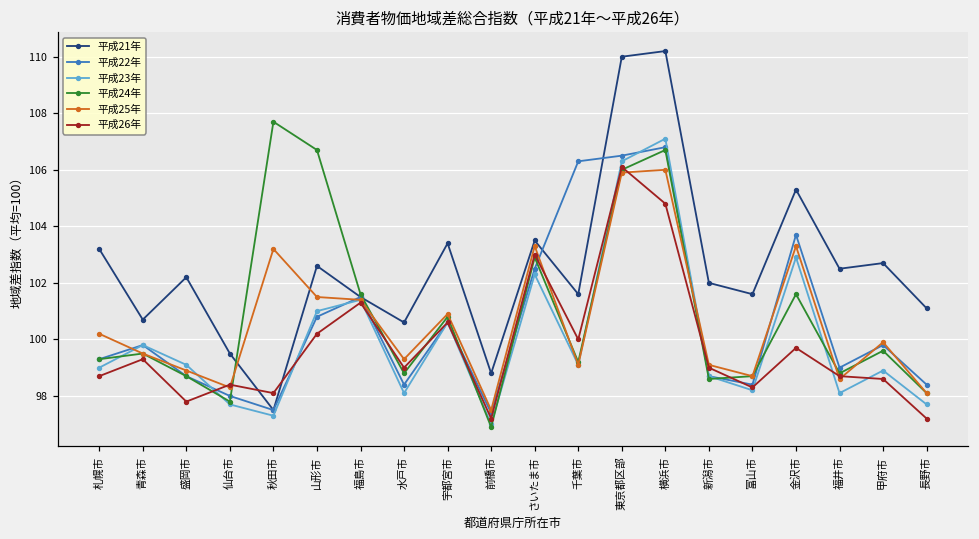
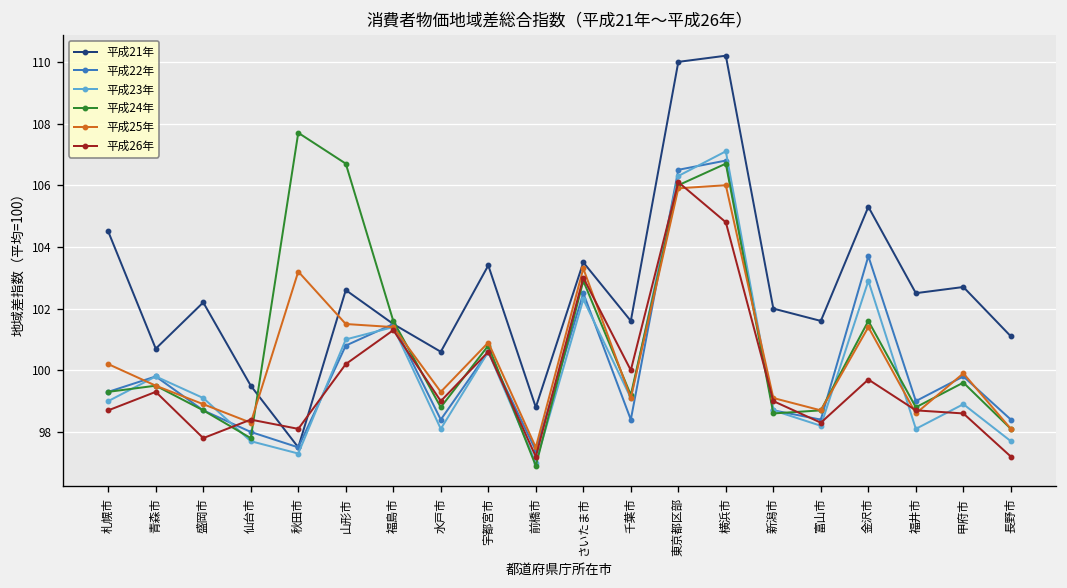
  {
    "平成21年": {
-     "札幌市": 103.2,
+     "札幌市": 104.5,
      "青森市": 100.7,
      "盛岡市": 102.2,
      "仙台市": 99.5,
      "山形市": 102.6,
      "水戸市": 100.6,
      "宇都宮市": 103.4,
      "前橋市": 98.8,
      "さいたま市": 103.5,
      "千葉市": 101.6,
      "東京都区部": 110.0,
      "横浜市": 110.2,
      "新潟市": 102.0,
      "富山市": 101.6,
      "金沢市": 105.3,
      "福井市": 102.5,
      "甲府市": 102.7,
      "長野市": 101.1
    },
    "平成22年": {
      "仙台市": 98.0,
      "山形市": 100.8,
      "水戸市": 98.4,
      "前橋市": 97.4,
      "さいたま市": 102.5,
-     "千葉市": 106.3,
+     "千葉市": 98.4,
      "東京都区部": 106.5,
      "横浜市": 106.8,
      "金沢市": 103.7,
      "福井市": 99.0,
      "甲府市": 99.8,
      "長野市": 98.4
    },
    "平成23年": {
      "札幌市": 99.0,
      "盛岡市": 99.1,
      "仙台市": 97.7,
      "秋田市": 97.3,
      "山形市": 101.0,
      "水戸市": 98.1,
      "さいたま市": 102.3,
      "東京都区部": 106.3,
      "横浜市": 107.1,
      "富山市": 98.2,
      "金沢市": 102.9,
      "福井市": 98.1,
      "甲府市": 98.9,
      "長野市": 97.7
    },
    "平成24年": {
      "仙台市": 97.8,
      "秋田市": 107.7,
      "山形市": 106.7,
      "福島市": 101.6,
      "水戸市": 98.8,
      "宇都宮市": 100.8,
      "千葉市": 99.2,
      "横浜市": 106.7,
      "金沢市": 101.6,
      "福井市": 98.8,
      "甲府市": 99.6
    },
    "平成25年": {
      "札幌市": 100.2,
      "盛岡市": 98.9,
      "秋田市": 103.2,
      "山形市": 101.5,
      "水戸市": 99.3,
      "宇都宮市": 100.9,
      "前橋市": 97.5,
      "さいたま市": 103.3,
      "横浜市": 106.0,
      "新潟市": 99.1,
-     "金沢市": 103.3,
+     "金沢市": 101.4,
      "甲府市": 99.9
    },
    "平成26年": {
      "札幌市": 98.7,
      "青森市": 99.3,
      "盛岡市": 97.8,
      "秋田市": 98.1,
      "山形市": 100.2,
      "水戸市": 99.0,
      "前橋市": 97.2,
      "千葉市": 100.0,
      "東京都区部": 106.1,
      "横浜市": 104.8,
      "新潟市": 99.0,
      "金沢市": 99.7,
      "甲府市": 98.6,
      "長野市": 97.2
    }
  }
